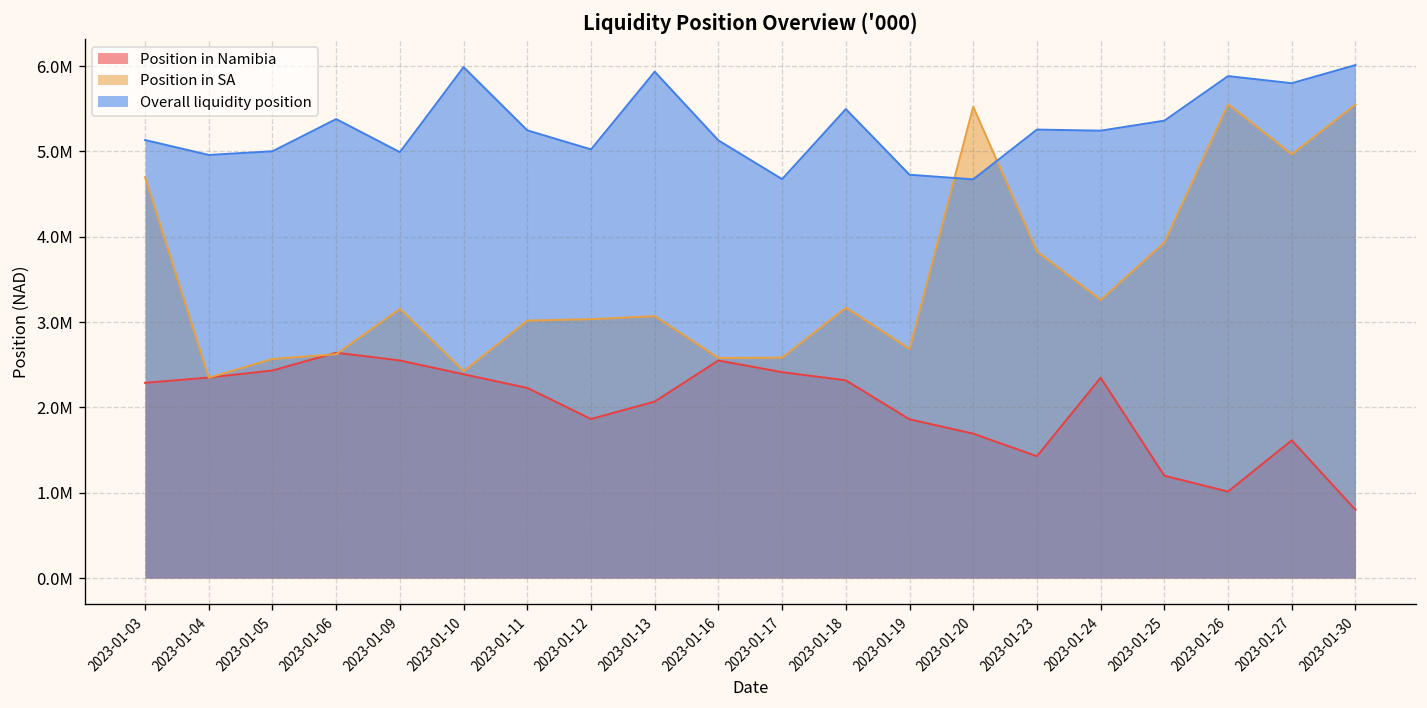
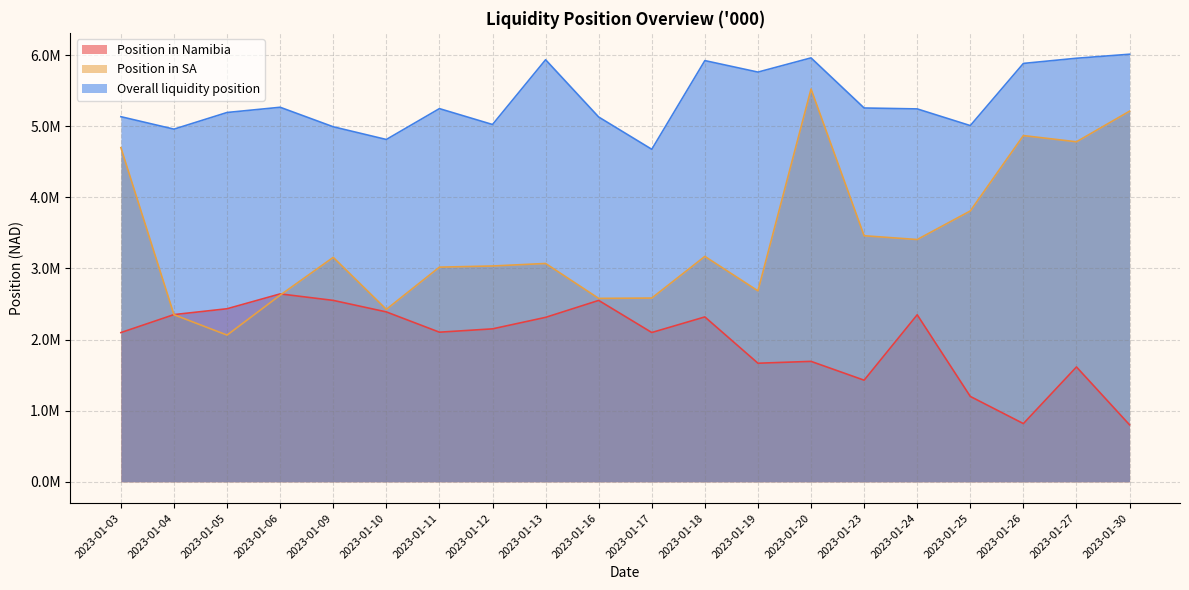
  {
    "Position in Namibia": {
-     "2023-01-03": 2300000,
+     "2023-01-03": 2100000,
      "2023-01-05": 2400000,
      "2023-01-09": 2600000,
-     "2023-01-11": 2200000,
-     "2023-01-12": 1900000,
-     "2023-01-13": 2100000,
-     "2023-01-17": 2400000,
+     "2023-01-11": 2100000,
+     "2023-01-12": 2200000,
+     "2023-01-13": 2300000,
+     "2023-01-17": 2100000,
      "2023-01-18": 2300000,
-     "2023-01-19": 1900000,
+     "2023-01-19": 1700000,
      "2023-01-20": 1700000,
      "2023-01-23": 1400000,
      "2023-01-24": 2300000,
      "2023-01-25": 1200000,
-     "2023-01-26": 1000000,
+     "2023-01-26": 800000,
      "2023-01-27": 1600000,
      "2023-01-30": 800000
    },
    "Position in SA": {
      "2023-01-03": 4700000,
-     "2023-01-05": 2600000,
+     "2023-01-05": 2100000,
      "2023-01-09": 3200000,
      "2023-01-11": 3000000,
      "2023-01-12": 3000000,
      "2023-01-13": 3100000,
      "2023-01-17": 2600000,
      "2023-01-18": 3200000,
      "2023-01-19": 2700000,
      "2023-01-20": 5500000,
-     "2023-01-23": 3800000,
-     "2023-01-24": 3300000,
-     "2023-01-25": 3900000,
-     "2023-01-26": 5600000,
-     "2023-01-27": 5000000,
-     "2023-01-30": 5600000
+     "2023-01-23": 3500000,
+     "2023-01-24": 3400000,
+     "2023-01-25": 3800000,
+     "2023-01-26": 4900000,
+     "2023-01-27": 4800000,
+     "2023-01-30": 5200000
    },
    "Overall liquidity position": {
      "2023-01-03": 5100000,
      "2023-01-04": 5000000,
-     "2023-01-05": 5000000,
-     "2023-01-06": 5400000,
+     "2023-01-05": 5200000,
+     "2023-01-06": 5300000,
      "2023-01-09": 5000000,
-     "2023-01-10": 6000000,
+     "2023-01-10": 4800000,
      "2023-01-11": 5200000,
      "2023-01-12": 5000000,
      "2023-01-13": 5900000,
      "2023-01-16": 5100000,
      "2023-01-17": 4700000,
-     "2023-01-18": 5500000,
-     "2023-01-19": 4700000,
-     "2023-01-20": 4700000,
+     "2023-01-18": 5900000,
+     "2023-01-19": 5800000,
+     "2023-01-20": 6000000,
      "2023-01-23": 5300000,
      "2023-01-24": 5200000,
-     "2023-01-25": 5400000,
+     "2023-01-25": 5000000,
      "2023-01-26": 5900000,
-     "2023-01-27": 5800000,
+     "2023-01-27": 6000000,
      "2023-01-30": 6000000
    }
  }
